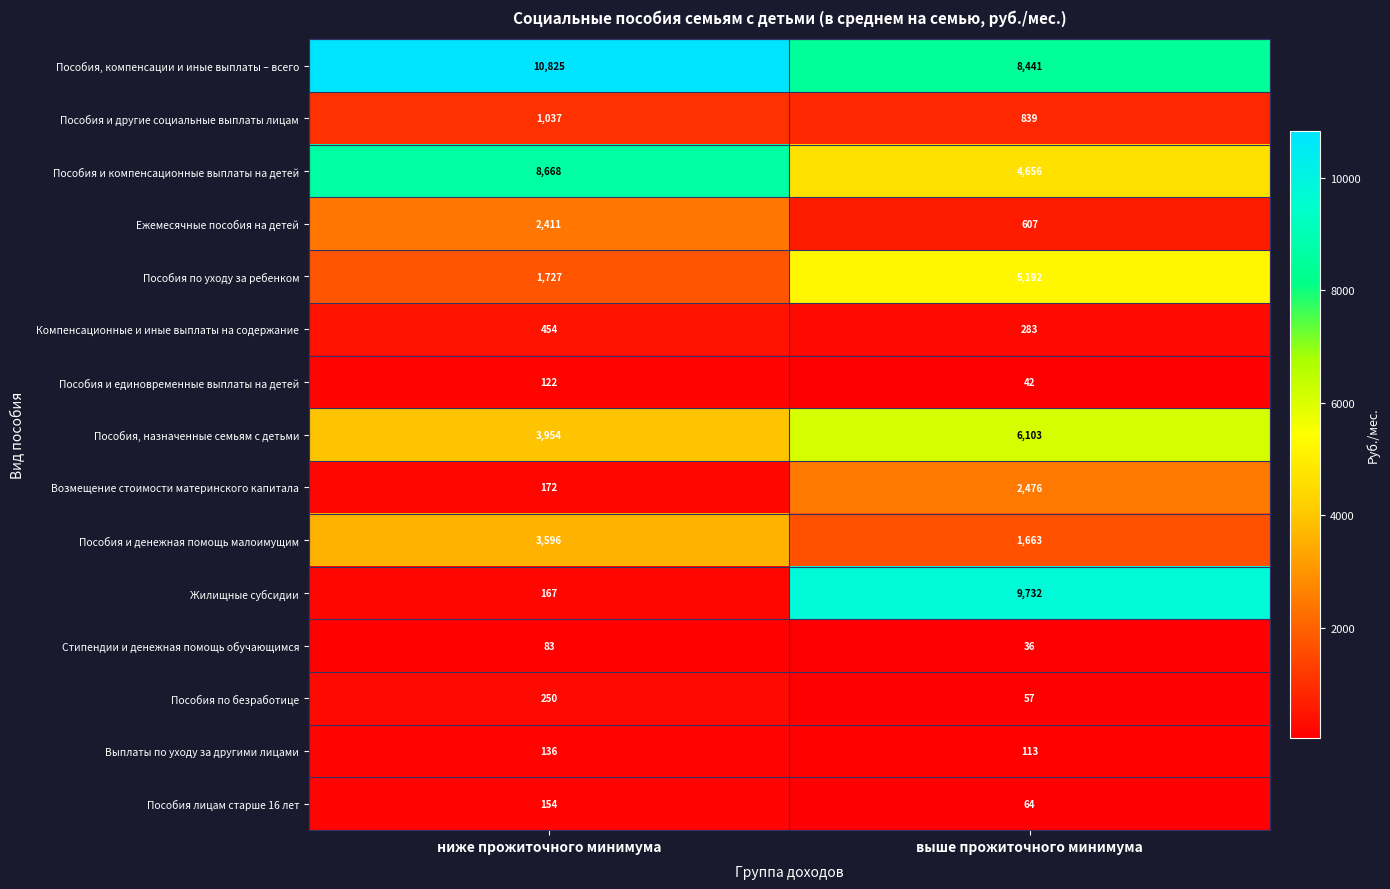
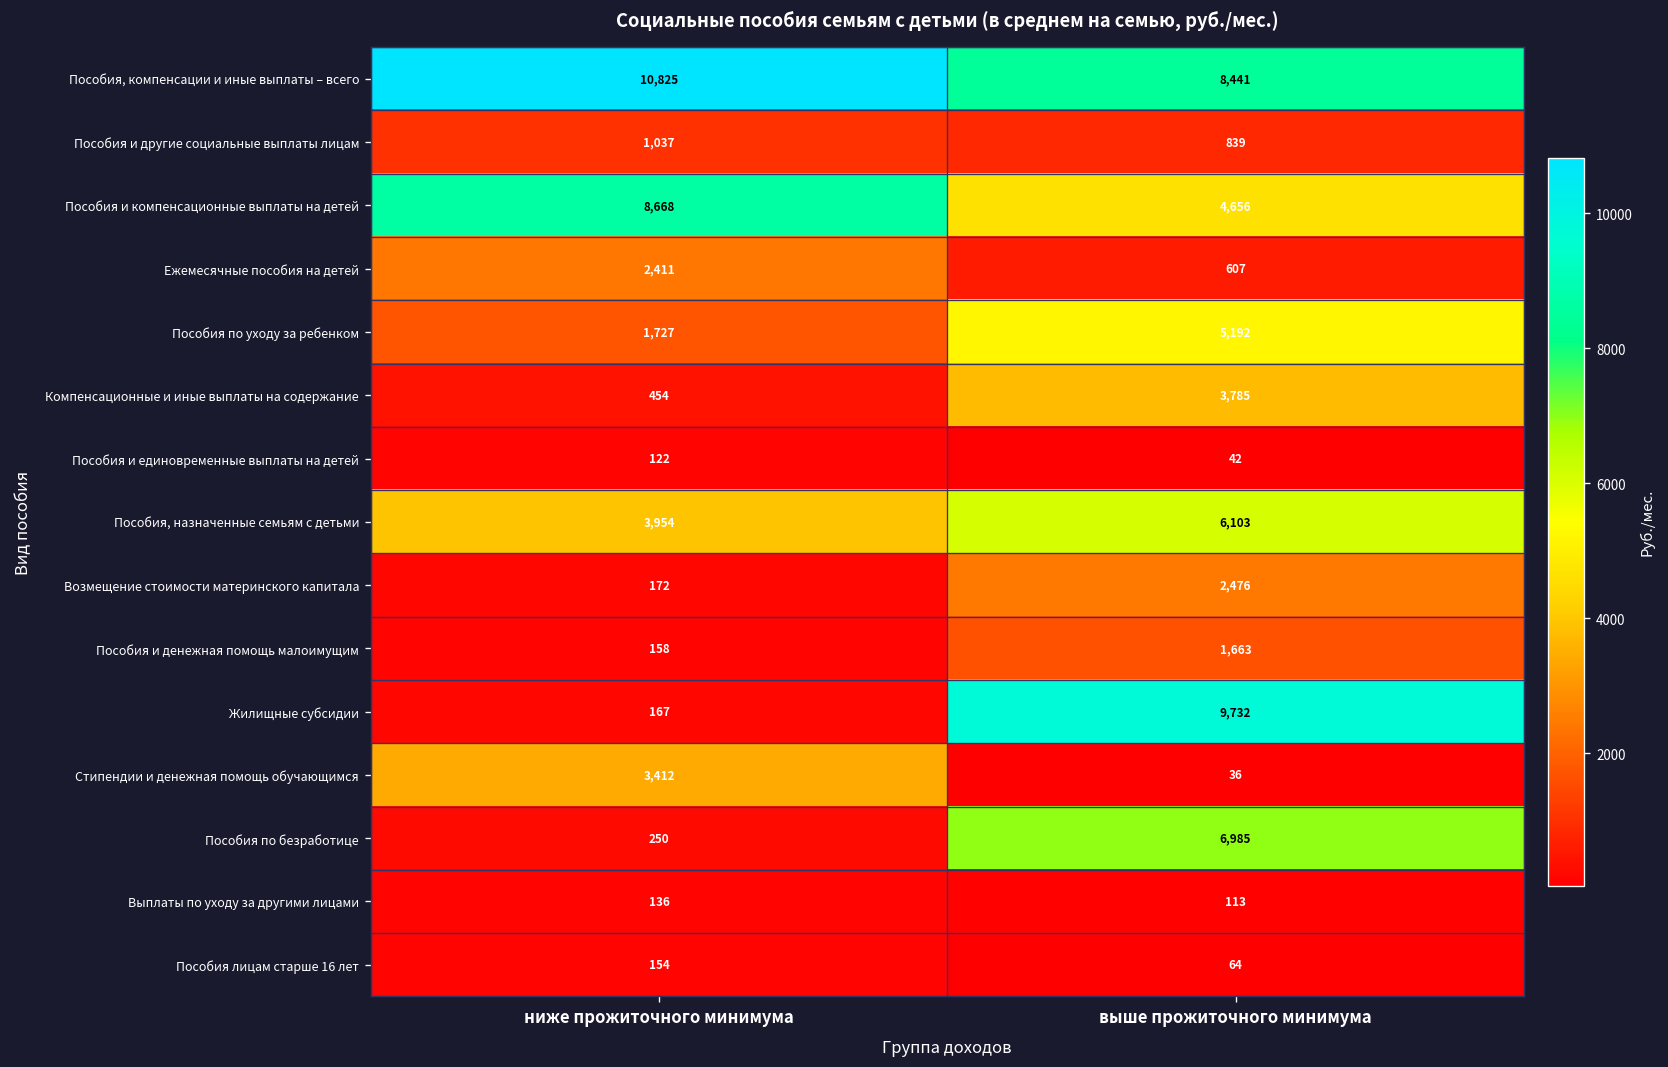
  {
    "Пособия, компенсации и иные выплаты – всего": {
      "ниже прожиточного минимума": "10,825",
      "выше прожиточного минимума": "8,441"
    },
    "Пособия и другие социальные выплаты лицам": {
      "ниже прожиточного минимума": "1,037",
      "выше прожиточного минимума": "839"
    },
    "Пособия и компенсационные выплаты на детей": {
      "ниже прожиточного минимума": "8,668",
      "выше прожиточного минимума": "4,656"
    },
    "Ежемесячные пособия на детей": {
      "ниже прожиточного минимума": "2,411",
      "выше прожиточного минимума": "607"
    },
    "Пособия по уходу за ребенком": {
      "ниже прожиточного минимума": "1,727",
      "выше прожиточного минимума": "5,192"
    },
    "Компенсационные и иные выплаты на содержание": {
      "ниже прожиточного минимума": "454",
-     "выше прожиточного минимума": "283"
+     "выше прожиточного минимума": "3,785"
    },
    "Пособия и единовременные выплаты на детей": {
      "ниже прожиточного минимума": "122",
      "выше прожиточного минимума": "42"
    },
    "Пособия, назначенные семьям с детьми": {
      "ниже прожиточного минимума": "3,954",
      "выше прожиточного минимума": "6,103"
    },
    "Возмещение стоимости материнского капитала": {
      "ниже прожиточного минимума": "172",
      "выше прожиточного минимума": "2,476"
    },
    "Пособия и денежная помощь малоимущим": {
-     "ниже прожиточного минимума": "3,596",
+     "ниже прожиточного минимума": "158",
      "выше прожиточного минимума": "1,663"
    },
    "Жилищные субсидии": {
      "ниже прожиточного минимума": "167",
      "выше прожиточного минимума": "9,732"
    },
    "Стипендии и денежная помощь обучающимся": {
-     "ниже прожиточного минимума": "83",
+     "ниже прожиточного минимума": "3,412",
      "выше прожиточного минимума": "36"
    },
    "Пособия по безработице": {
      "ниже прожиточного минимума": "250",
-     "выше прожиточного минимума": "57"
+     "выше прожиточного минимума": "6,985"
    },
    "Выплаты по уходу за другими лицами": {
      "ниже прожиточного минимума": "136",
      "выше прожиточного минимума": "113"
    },
    "Пособия лицам старше 16 лет": {
      "ниже прожиточного минимума": "154",
      "выше прожиточного минимума": "64"
    }
  }
